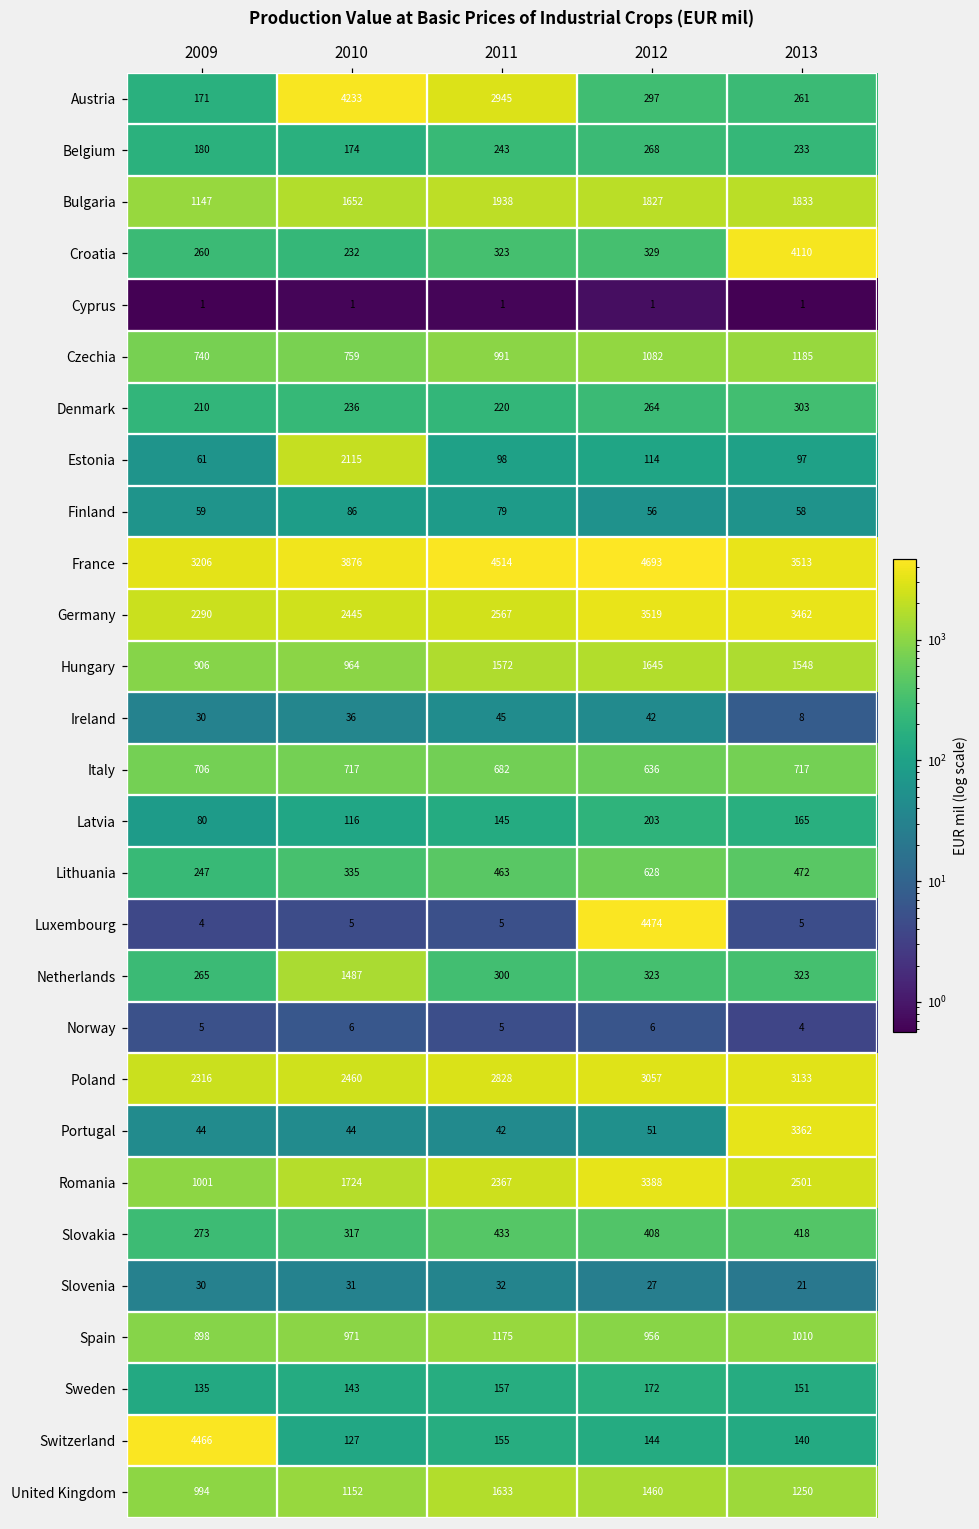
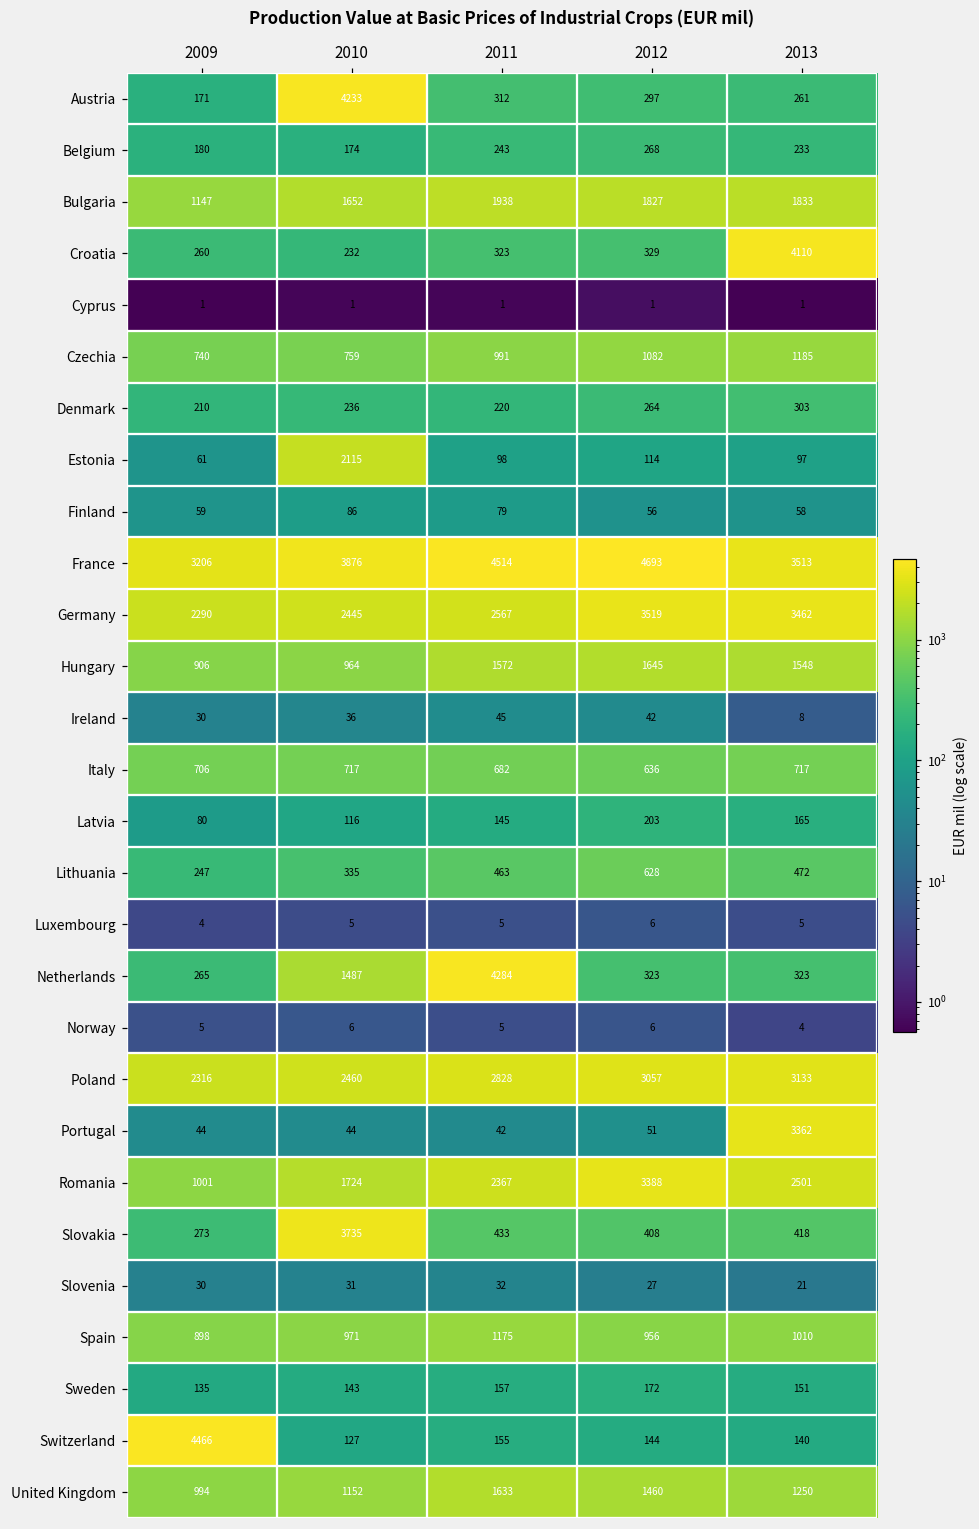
  {
    "Austria": {
      "2009": 171,
      "2010": 4233,
-     "2011": 2945,
+     "2011": 312,
      "2012": 297,
      "2013": 261
    },
    "Belgium": {
      "2009": 180,
      "2010": 174,
      "2011": 243,
      "2012": 268,
      "2013": 233
    },
    "Bulgaria": {
      "2009": 1147,
      "2010": 1652,
      "2011": 1938,
      "2012": 1827,
      "2013": 1833
    },
    "Croatia": {
      "2009": 260,
      "2010": 232,
      "2011": 323,
      "2012": 329,
      "2013": 4110
    },
    "Cyprus": {
      "2009": 1,
      "2010": 1,
      "2011": 1,
      "2012": 1,
      "2013": 1
    },
    "Czechia": {
      "2009": 740,
      "2010": 759,
      "2011": 991,
      "2012": 1082,
      "2013": 1185
    },
    "Denmark": {
      "2009": 210,
      "2010": 236,
      "2011": 220,
      "2012": 264,
      "2013": 303
    },
    "Estonia": {
      "2009": 61,
      "2010": 2115,
      "2011": 98,
      "2012": 114,
      "2013": 97
    },
    "Finland": {
      "2009": 59,
      "2010": 86,
      "2011": 79,
      "2012": 56,
      "2013": 58
    },
    "France": {
      "2009": 3206,
      "2010": 3876,
      "2011": 4514,
      "2012": 4693,
      "2013": 3513
    },
    "Germany": {
      "2009": 2290,
      "2010": 2445,
      "2011": 2567,
      "2012": 3519,
      "2013": 3462
    },
    "Hungary": {
      "2009": 906,
      "2010": 964,
      "2011": 1572,
      "2012": 1645,
      "2013": 1548
    },
    "Ireland": {
      "2009": 30,
      "2010": 36,
      "2011": 45,
      "2012": 42,
      "2013": 8
    },
    "Italy": {
      "2009": 706,
      "2010": 717,
      "2011": 682,
      "2012": 636,
      "2013": 717
    },
    "Latvia": {
      "2009": 80,
      "2010": 116,
      "2011": 145,
      "2012": 203,
      "2013": 165
    },
    "Lithuania": {
      "2009": 247,
      "2010": 335,
      "2011": 463,
      "2012": 628,
      "2013": 472
    },
    "Luxembourg": {
      "2009": 4,
      "2010": 5,
      "2011": 5,
-     "2012": 4474,
+     "2012": 6,
      "2013": 5
    },
    "Netherlands": {
      "2009": 265,
      "2010": 1487,
-     "2011": 300,
+     "2011": 4284,
      "2012": 323,
      "2013": 323
    },
    "Norway": {
      "2009": 5,
      "2010": 6,
      "2011": 5,
      "2012": 6,
      "2013": 4
    },
    "Poland": {
      "2009": 2316,
      "2010": 2460,
      "2011": 2828,
      "2012": 3057,
      "2013": 3133
    },
    "Portugal": {
      "2009": 44,
      "2010": 44,
      "2011": 42,
      "2012": 51,
      "2013": 3362
    },
    "Romania": {
      "2009": 1001,
      "2010": 1724,
      "2011": 2367,
      "2012": 3388,
      "2013": 2501
    },
    "Slovakia": {
      "2009": 273,
-     "2010": 317,
+     "2010": 3735,
      "2011": 433,
      "2012": 408,
      "2013": 418
    },
    "Slovenia": {
      "2009": 30,
      "2010": 31,
      "2011": 32,
      "2012": 27,
      "2013": 21
    },
    "Spain": {
      "2009": 898,
      "2010": 971,
      "2011": 1175,
      "2012": 956,
      "2013": 1010
    },
    "Sweden": {
      "2009": 135,
      "2010": 143,
      "2011": 157,
      "2012": 172,
      "2013": 151
    },
    "Switzerland": {
      "2009": 4466,
      "2010": 127,
      "2011": 155,
      "2012": 144,
      "2013": 140
    },
    "United Kingdom": {
      "2009": 994,
      "2010": 1152,
      "2011": 1633,
      "2012": 1460,
      "2013": 1250
    }
  }
